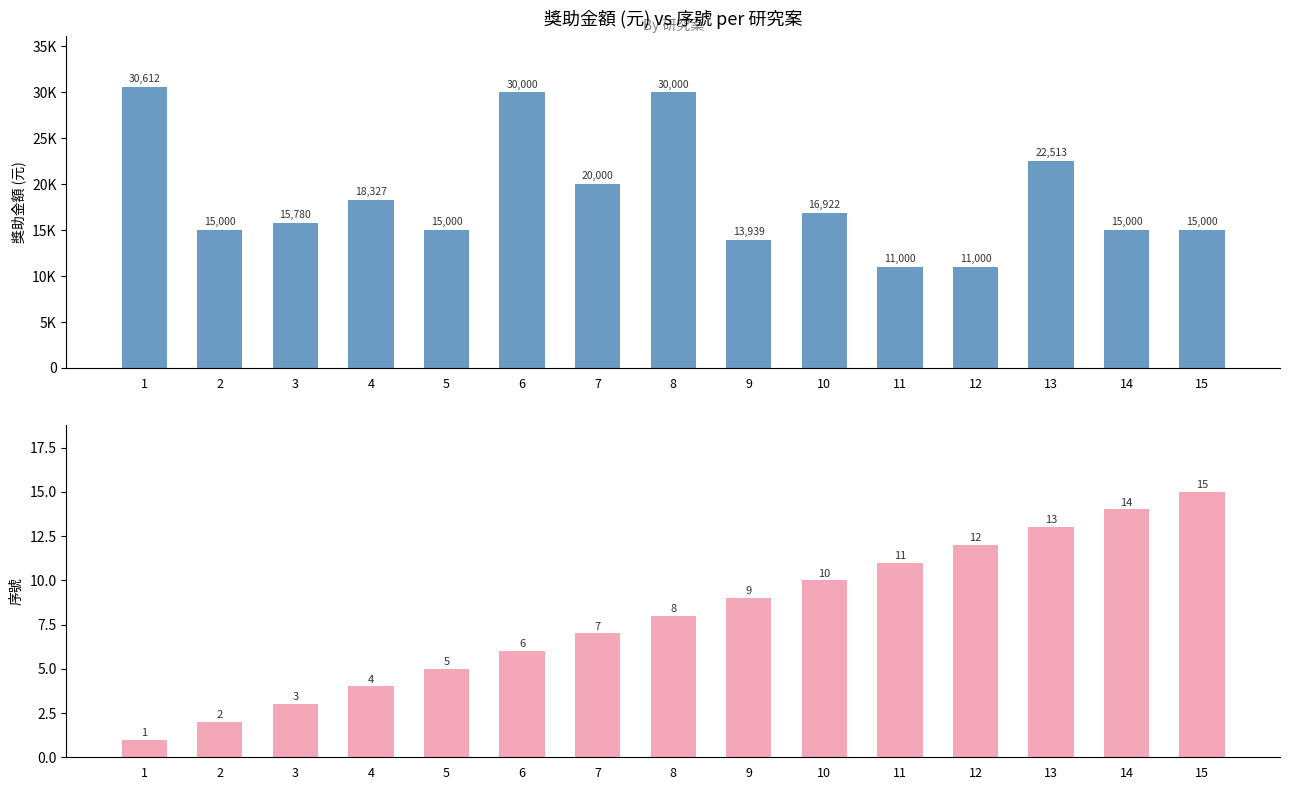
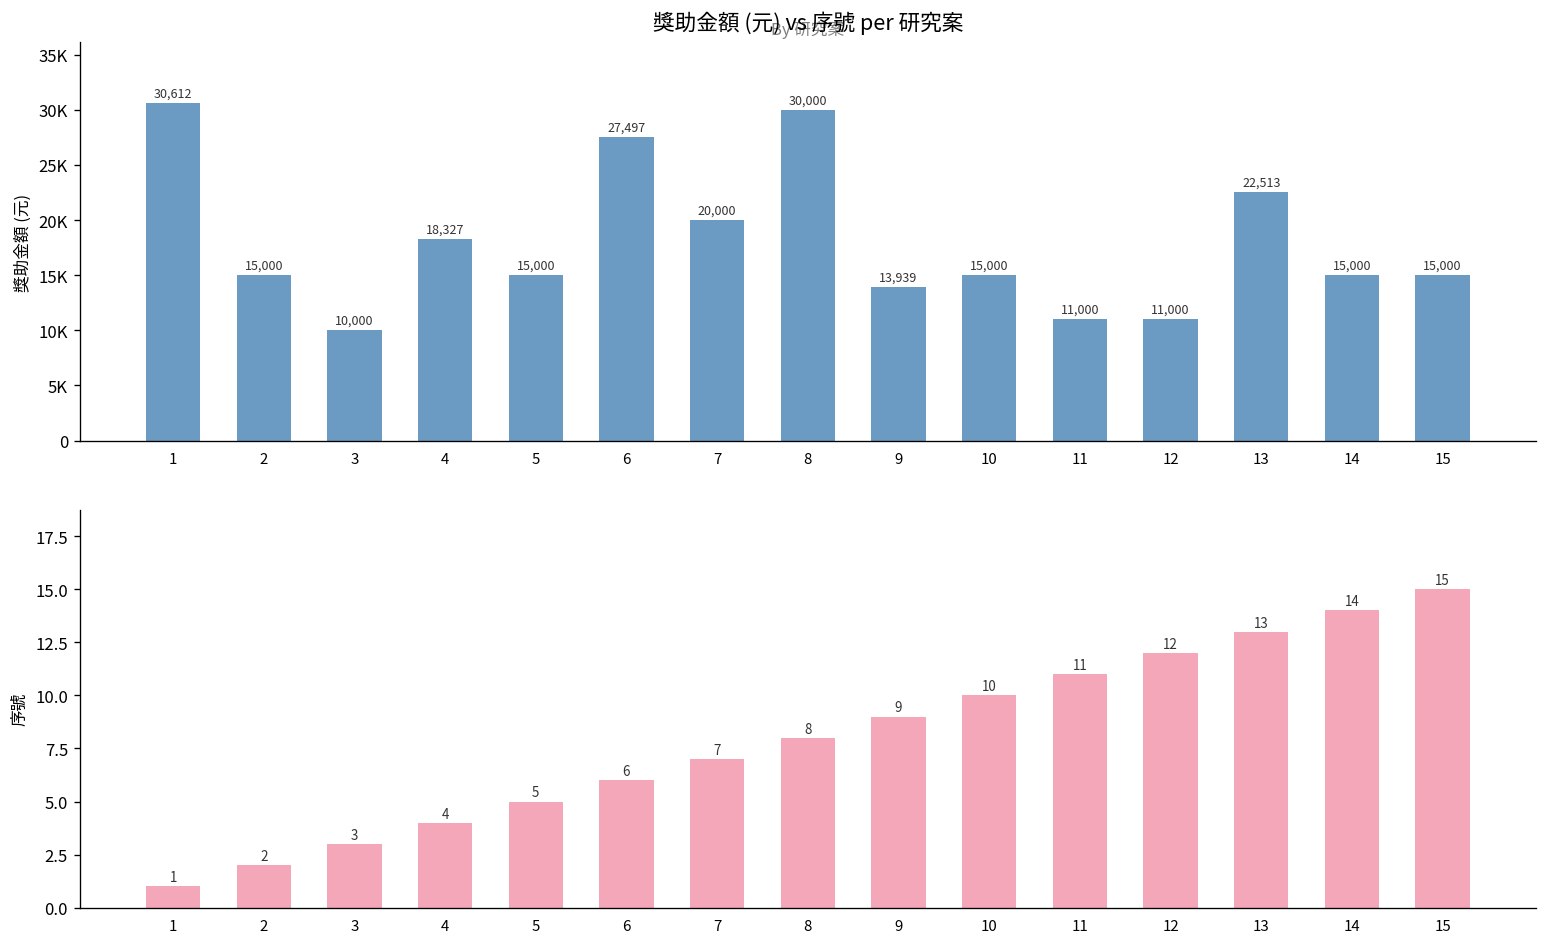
  {
    "獎助金額 (元) vs 序號 per 研究案": {
      "1": "30,612",
      "2": "15,000",
-     "3": "15,780",
+     "3": "10,000",
      "4": "18,327",
      "5": "15,000",
-     "6": "30,000",
+     "6": "27,497",
      "7": "20,000",
      "8": "30,000",
      "9": "13,939",
-     "10": "16,922",
+     "10": "15,000",
      "11": "11,000",
      "12": "11,000",
      "13": "22,513",
      "14": "15,000",
      "15": "15,000"
    }
  }
